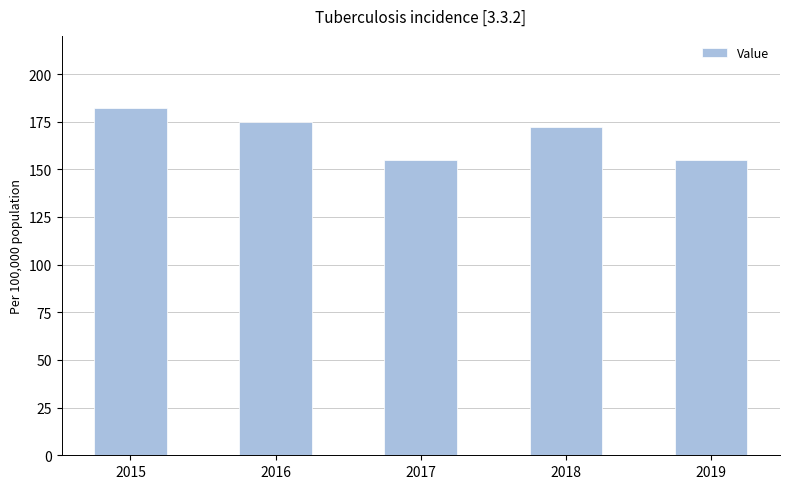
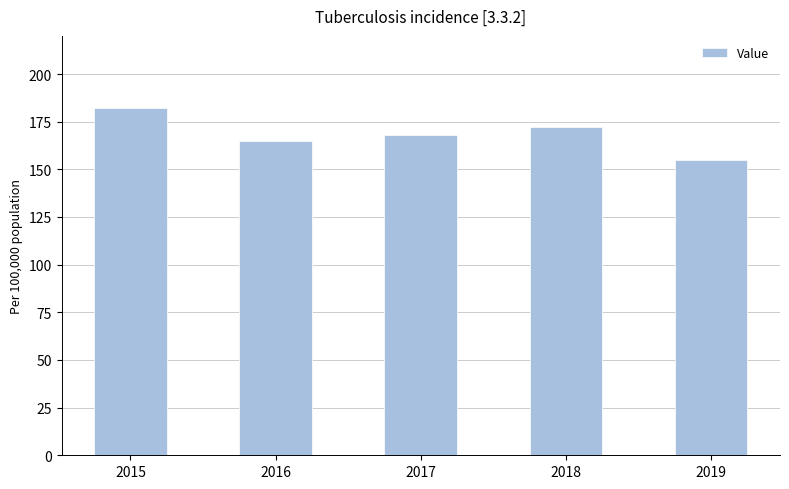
  {
    "2015": 182,
-   "2016": 175,
-   "2017": 155,
+   "2016": 165,
+   "2017": 168,
    "2018": 172,
    "2019": 155
  }
